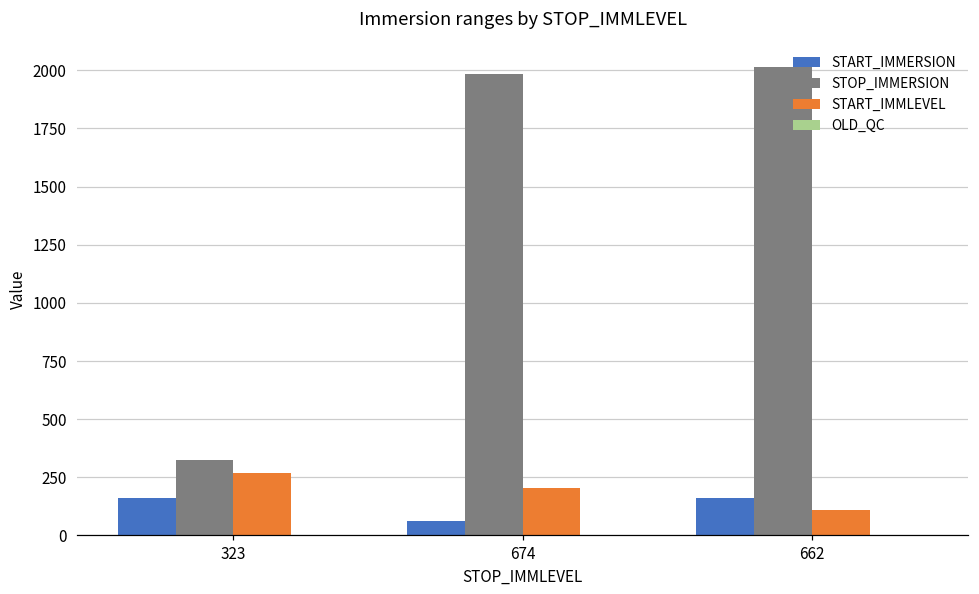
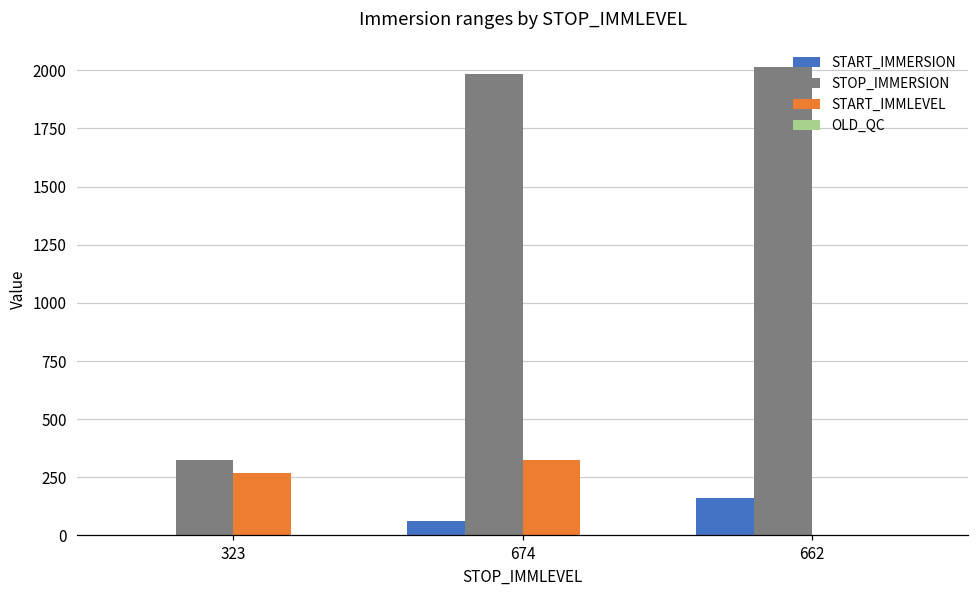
  {
    "START_IMMERSION": {
-     "323": 160,
+     "323": 0,
      "674": 60,
      "662": 160
    },
    "STOP_IMMERSION": {
      "323": 330,
      "674": 1980,
      "662": 2010
    },
    "START_IMMLEVEL": {
      "323": 270,
-     "674": 200,
-     "662": 110
+     "674": 320,
+     "662": 0
    }
  }
